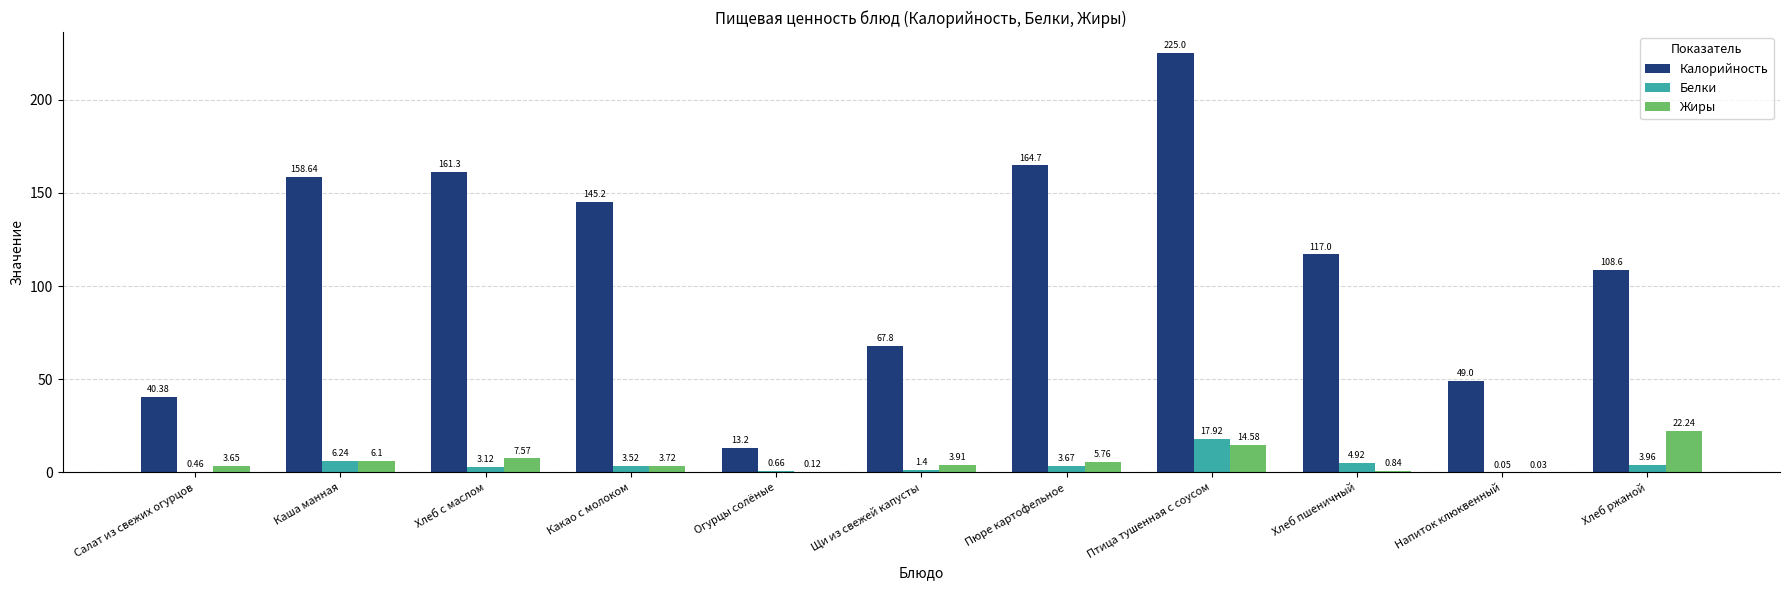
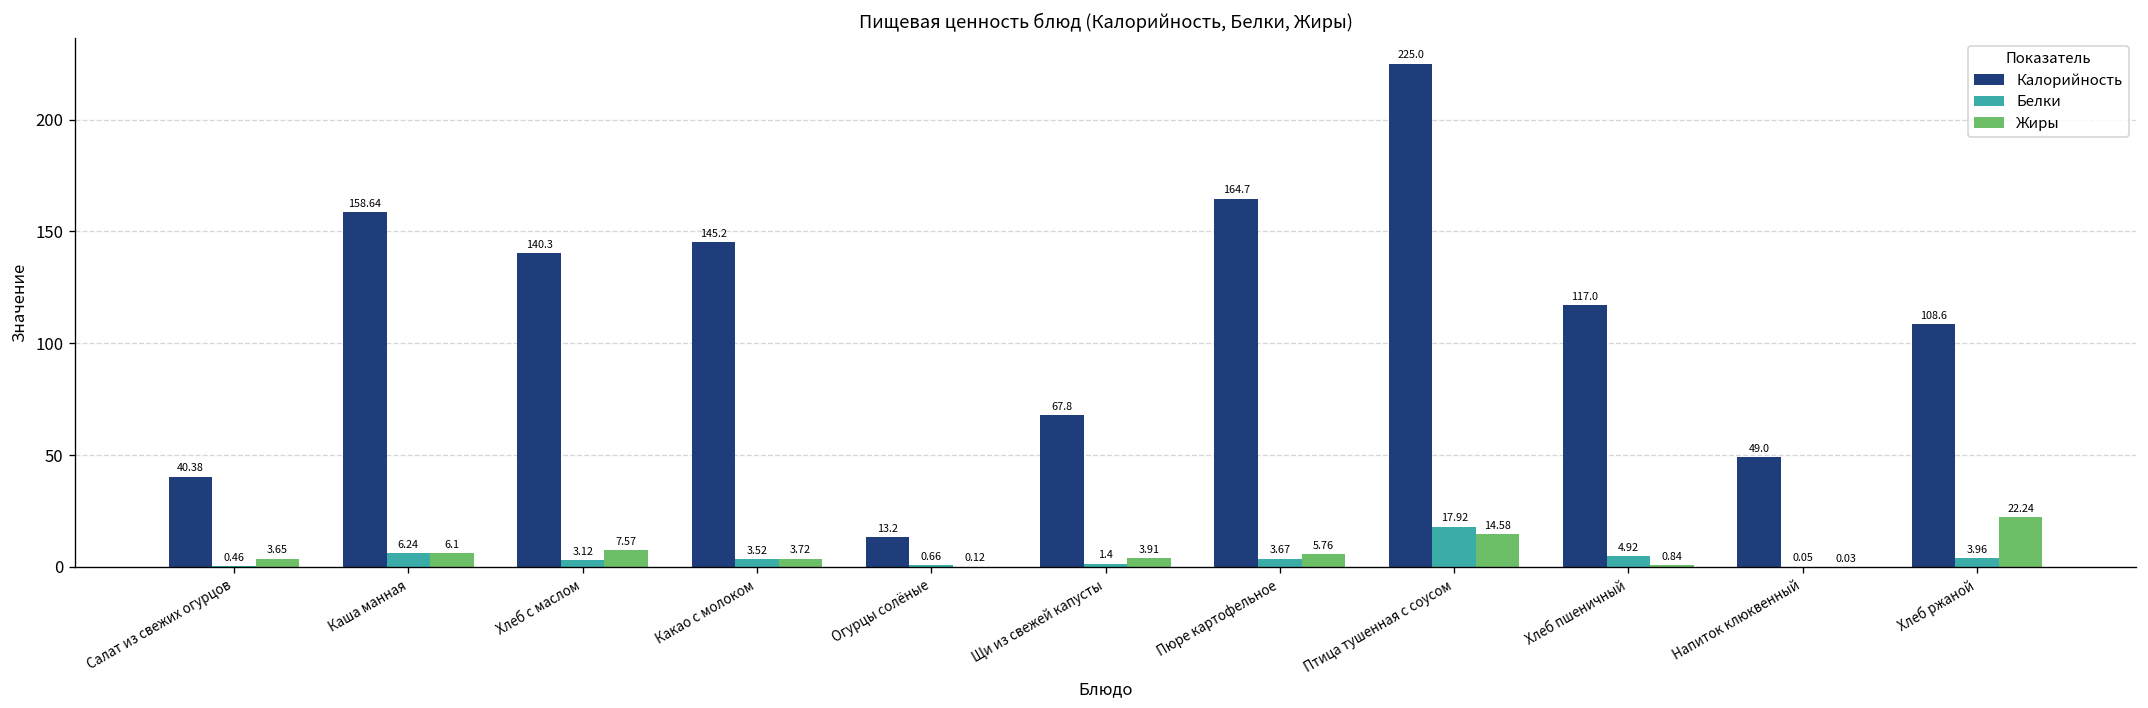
  {
    "Калорийность": {
      "Салат из свежих огурцов": 40.38,
      "Каша манная": 158.64,
-     "Хлеб с маслом": 161.3,
+     "Хлеб с маслом": 140.3,
      "Какао с молоком": 145.2,
      "Огурцы солёные": 13.2,
      "Щи из свежей капусты": 67.8,
      "Пюре картофельное": 164.7,
      "Птица тушенная с соусом": 225.0,
      "Хлеб пшеничный": 117.0,
      "Напиток клюквенный": 49.0,
      "Хлеб ржаной": 108.6
    },
    "Белки": {
      "Салат из свежих огурцов": 0.46,
      "Каша манная": 6.24,
      "Хлеб с маслом": 3.12,
      "Какао с молоком": 3.52,
      "Огурцы солёные": 0.66,
      "Щи из свежей капусты": 1.4,
      "Пюре картофельное": 3.67,
      "Птица тушенная с соусом": 17.92,
      "Хлеб пшеничный": 4.92,
      "Напиток клюквенный": 0.05,
      "Хлеб ржаной": 3.96
    },
    "Жиры": {
      "Салат из свежих огурцов": 3.65,
      "Каша манная": 6.1,
      "Хлеб с маслом": 7.57,
      "Какао с молоком": 3.72,
      "Огурцы солёные": 0.12,
      "Щи из свежей капусты": 3.91,
      "Пюре картофельное": 5.76,
      "Птица тушенная с соусом": 14.58,
      "Хлеб пшеничный": 0.84,
      "Напиток клюквенный": 0.03,
      "Хлеб ржаной": 22.24
    }
  }
